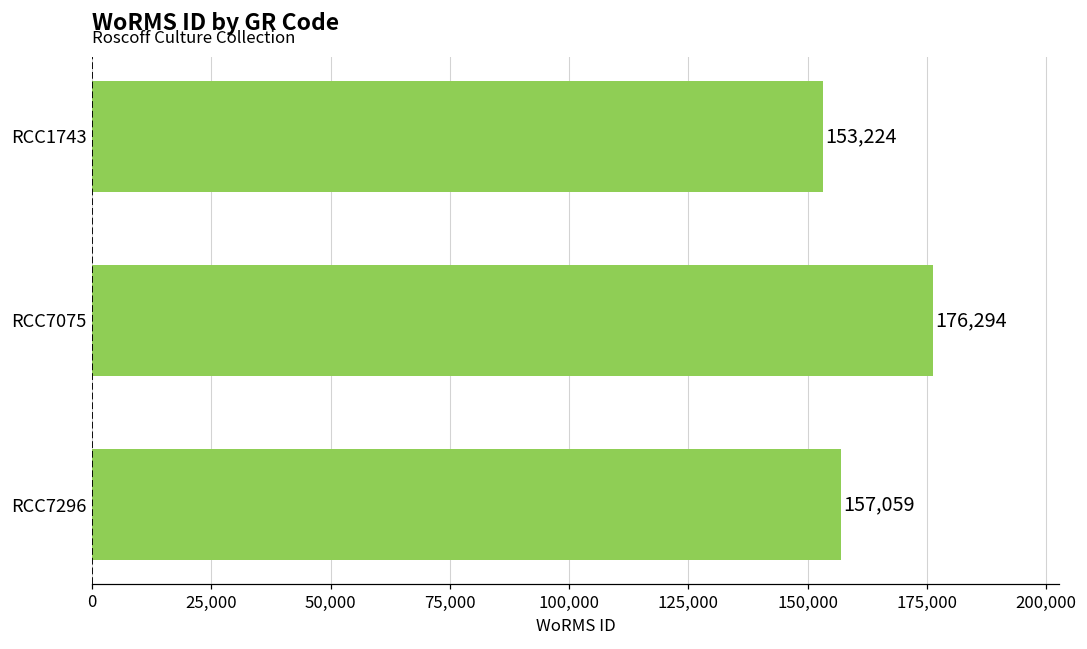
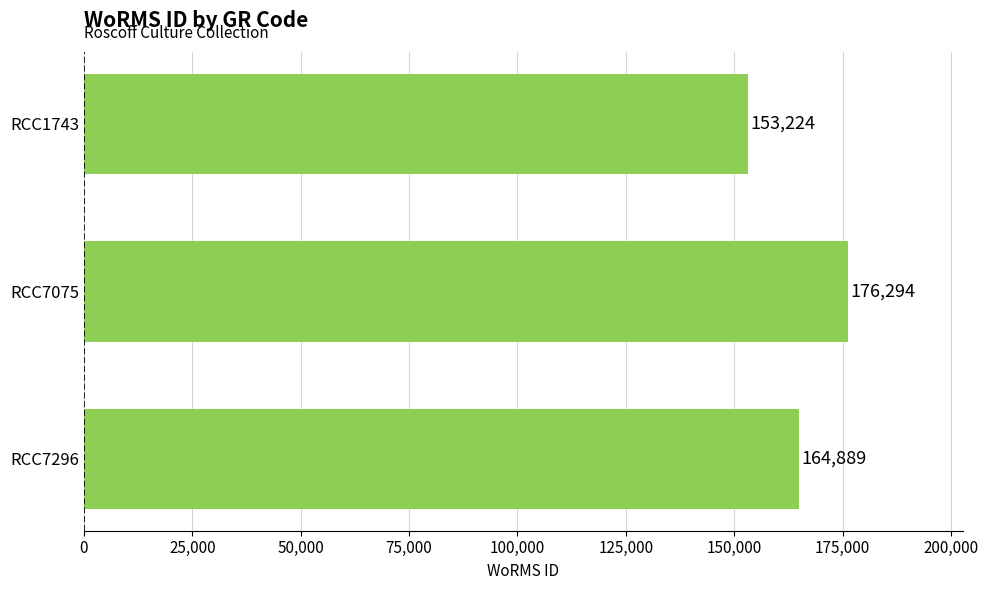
  {
    "RCC1743": "153,224",
    "RCC7075": "176,294",
-   "RCC7296": "157,059"
+   "RCC7296": "164,889"
  }
